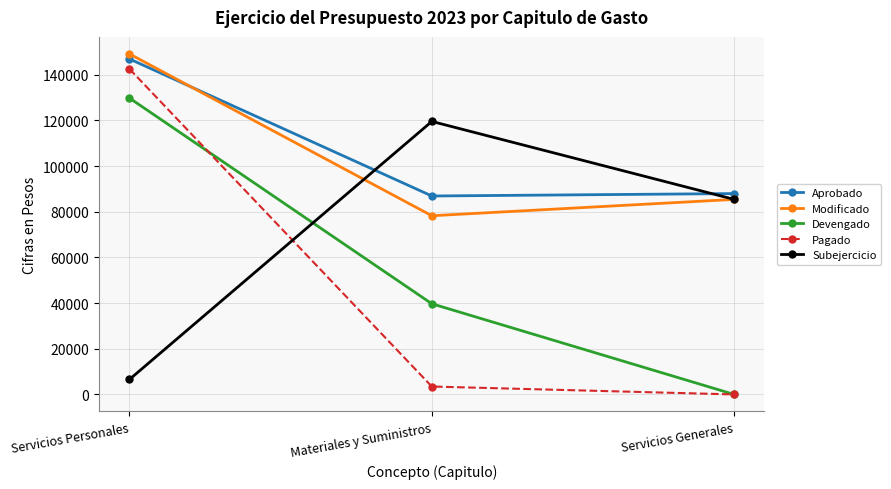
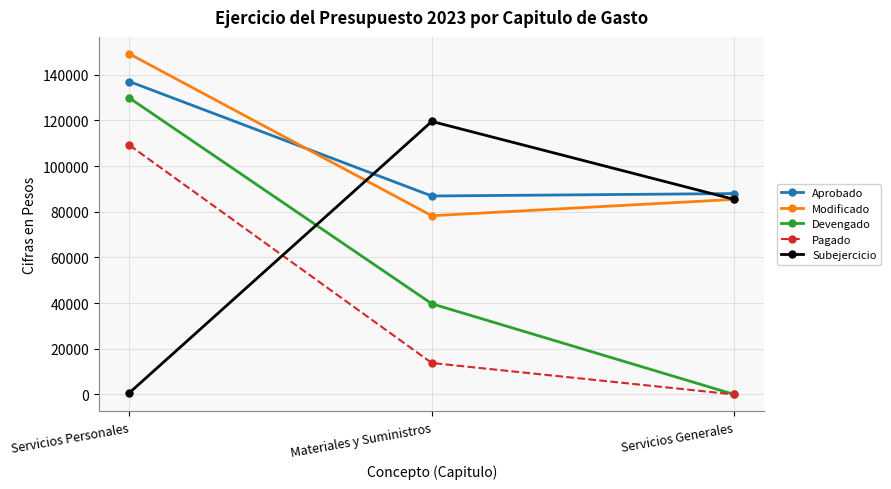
  {
    "Aprobado": {
-     "Servicios Personales": 147000,
+     "Servicios Personales": 137000,
      "Materiales y Suministros": 87000,
      "Servicios Generales": 88000
    },
    "Modificado": {
      "Servicios Personales": 149000,
      "Materiales y Suministros": 78000
    },
    "Devengado": {
      "Servicios Personales": 130000,
      "Materiales y Suministros": 40000
    },
    "Pagado": {
-     "Servicios Personales": 143000,
-     "Materiales y Suministros": 3000
+     "Servicios Personales": 109000,
+     "Materiales y Suministros": 14000
    },
    "Subejercicio": {
-     "Servicios Personales": 7000,
+     "Servicios Personales": 1000,
      "Materiales y Suministros": 120000
    }
  }
